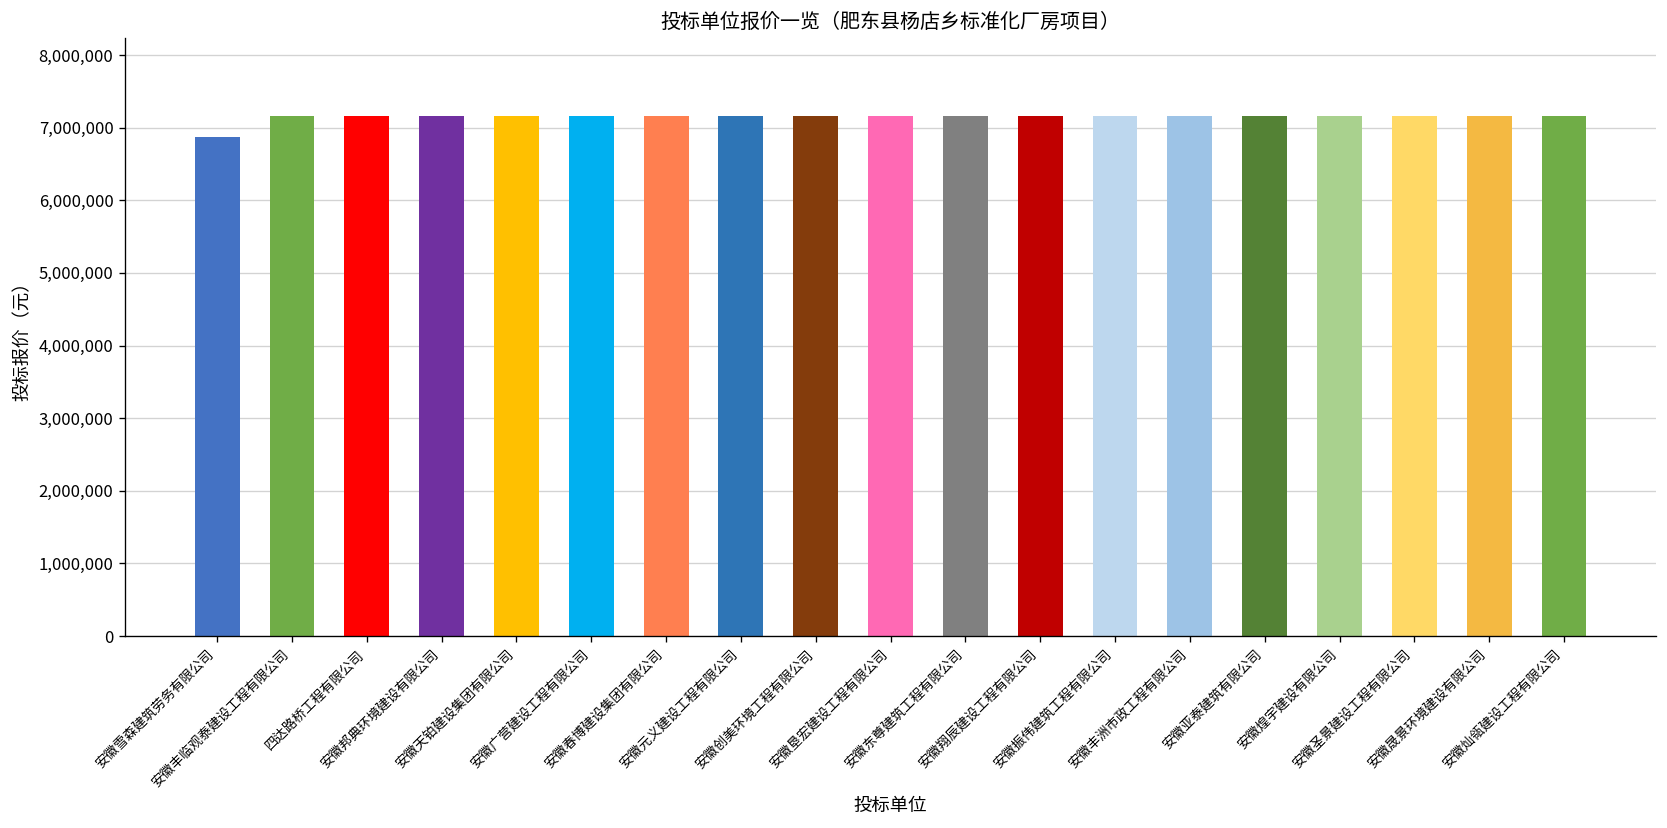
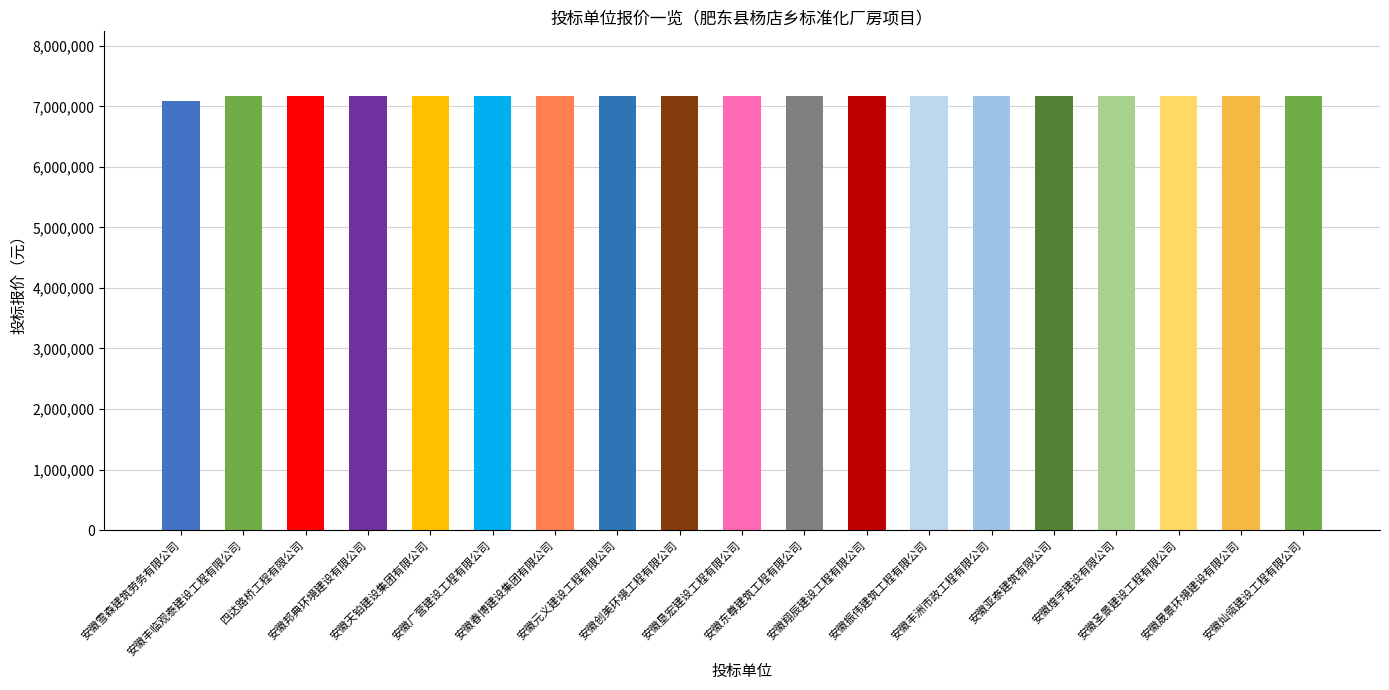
  {
-   "安徽雪森建筑劳务有限公司": "6,900,000",
+   "安徽雪森建筑劳务有限公司": "7,100,000",
    "安徽丰临观泰建设工程有限公司": "7,200,000",
    "四达路桥工程有限公司": "7,200,000",
    "安徽邦典环境建设有限公司": "7,200,000",
    "安徽天铂建设集团有限公司": "7,200,000",
    "安徽广营建设工程有限公司": "7,200,000",
    "安徽春博建设集团有限公司": "7,200,000",
    "安徽元义建设工程有限公司": "7,200,000",
    "安徽创美环境工程有限公司": "7,200,000",
    "安徽垦宏建设工程有限公司": "7,200,000",
    "安徽东尊建筑工程有限公司": "7,200,000",
    "安徽翔辰建设工程有限公司": "7,200,000",
    "安徽振伟建筑工程有限公司": "7,200,000",
    "安徽丰洲市政工程有限公司": "7,200,000",
    "安徽亚泰建筑有限公司": "7,200,000",
    "安徽煌宇建设有限公司": "7,200,000",
    "安徽圣景建设工程有限公司": "7,200,000",
    "安徽晟景环境建设有限公司": "7,200,000",
    "安徽灿瓴建设工程有限公司": "7,200,000"
  }
